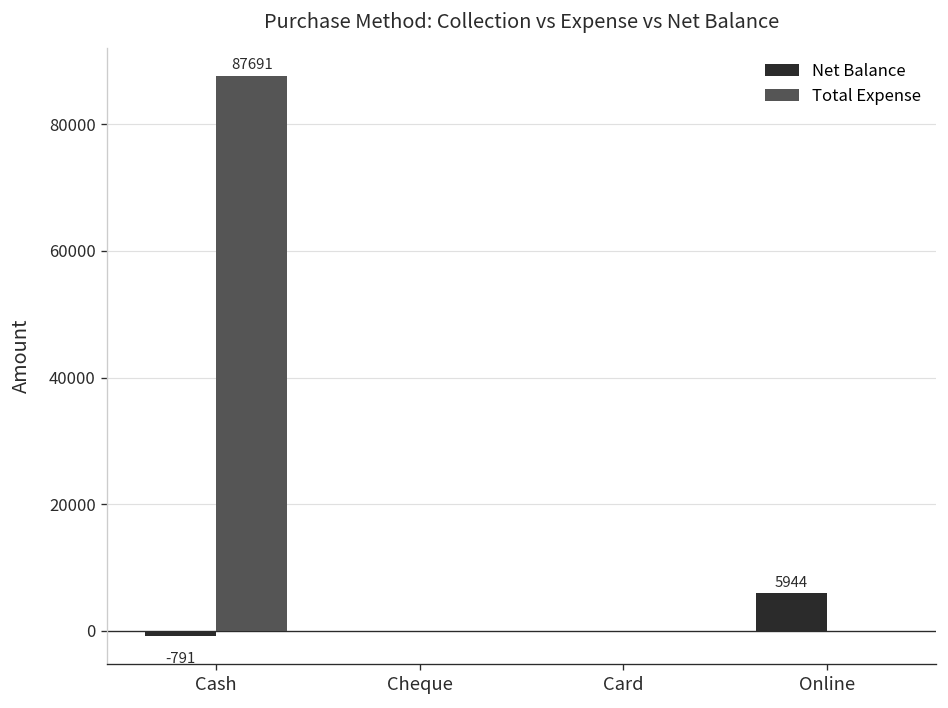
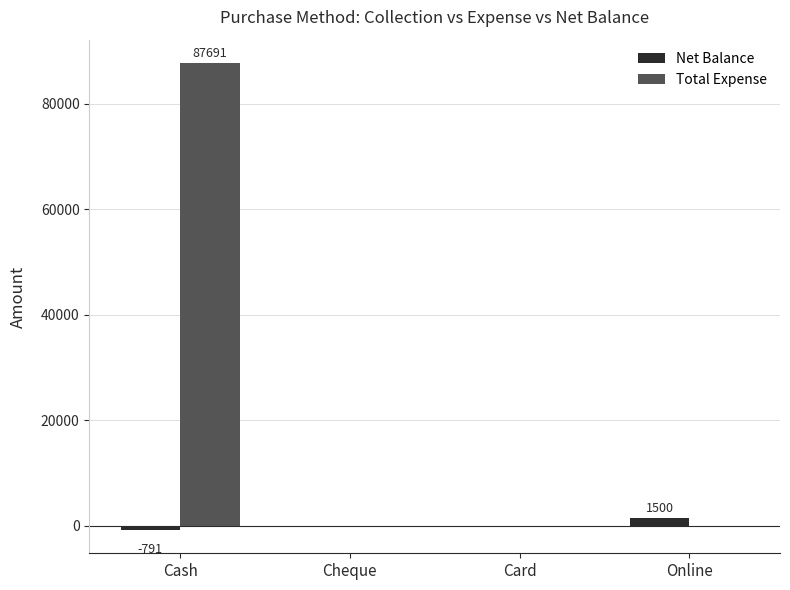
  {
    "Net Balance": {
      "Cash": -791,
-     "Online": 5944
+     "Online": 1500
    },
    "Total Expense": {
      "Cash": 87691
    }
  }
